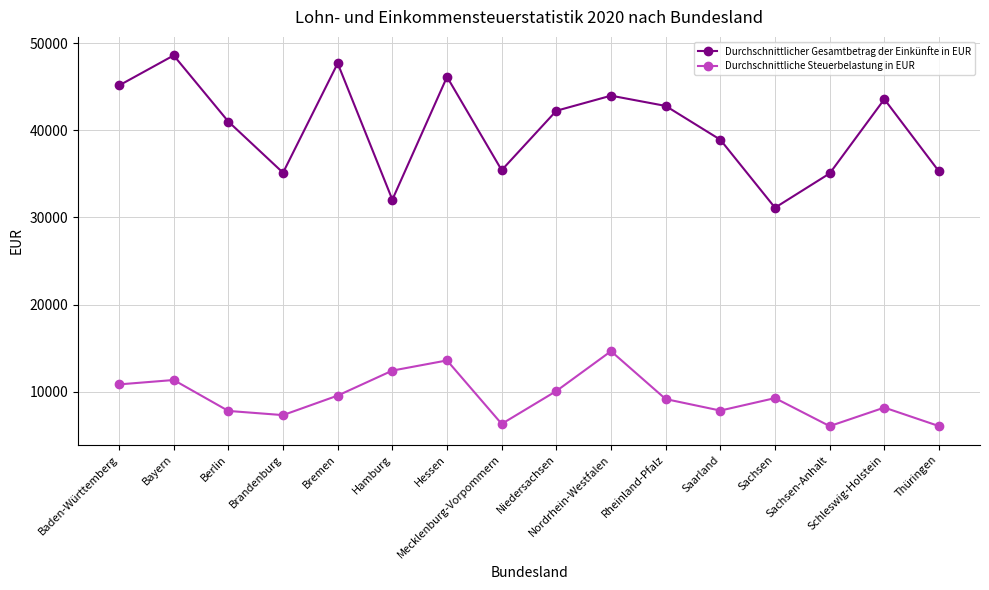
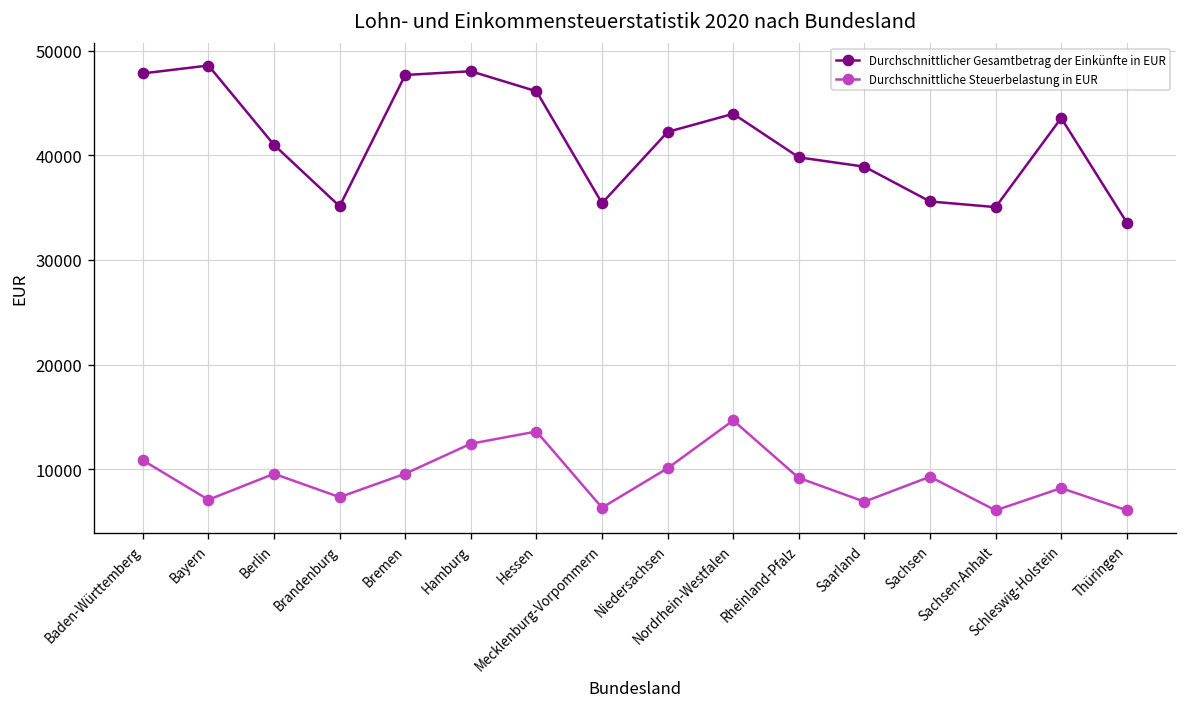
  {
    "Durchschnittlicher Gesamtbetrag der Einkünfte in EUR": {
-     "Baden-Württemberg": 45000,
+     "Baden-Württemberg": 48000,
      "Bayern": 49000,
      "Berlin": 41000,
      "Brandenburg": 35000,
      "Bremen": 48000,
-     "Hamburg": 32000,
+     "Hamburg": 48000,
      "Hessen": 46000,
      "Mecklenburg-Vorpommern": 35000,
      "Niedersachsen": 42000,
      "Nordrhein-Westfalen": 44000,
-     "Rheinland-Pfalz": 43000,
+     "Rheinland-Pfalz": 40000,
      "Saarland": 39000,
-     "Sachsen": 31000,
+     "Sachsen": 36000,
      "Sachsen-Anhalt": 35000,
      "Schleswig-Holstein": 44000,
-     "Thüringen": 35000
+     "Thüringen": 34000
    },
    "Durchschnittliche Steuerbelastung in EUR": {
      "Baden-Württemberg": 11000,
-     "Bayern": 11000,
-     "Berlin": 8000,
+     "Bayern": 7000,
+     "Berlin": 10000,
      "Brandenburg": 7000,
      "Bremen": 10000,
      "Hamburg": 12000,
      "Hessen": 14000,
      "Mecklenburg-Vorpommern": 6000,
      "Niedersachsen": 10000,
      "Nordrhein-Westfalen": 15000,
      "Rheinland-Pfalz": 9000,
-     "Saarland": 8000,
+     "Saarland": 7000,
      "Sachsen": 9000,
      "Sachsen-Anhalt": 6000,
      "Schleswig-Holstein": 8000,
      "Thüringen": 6000
    }
  }
